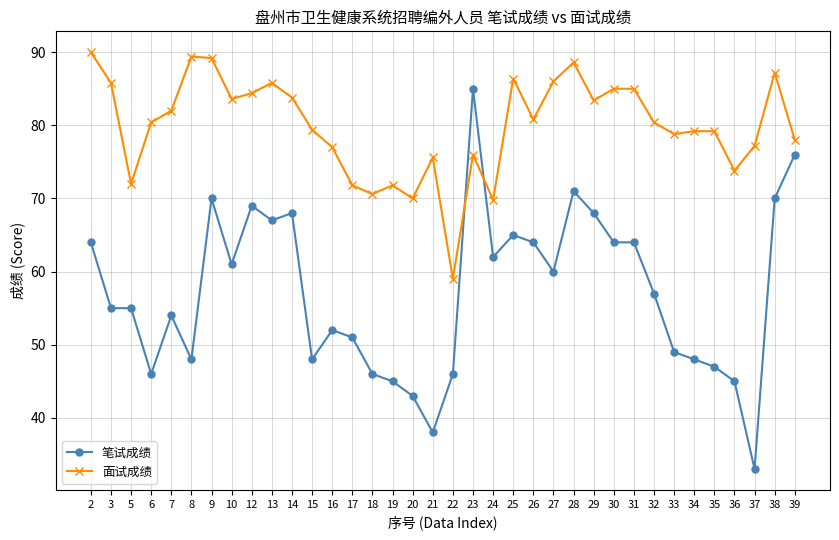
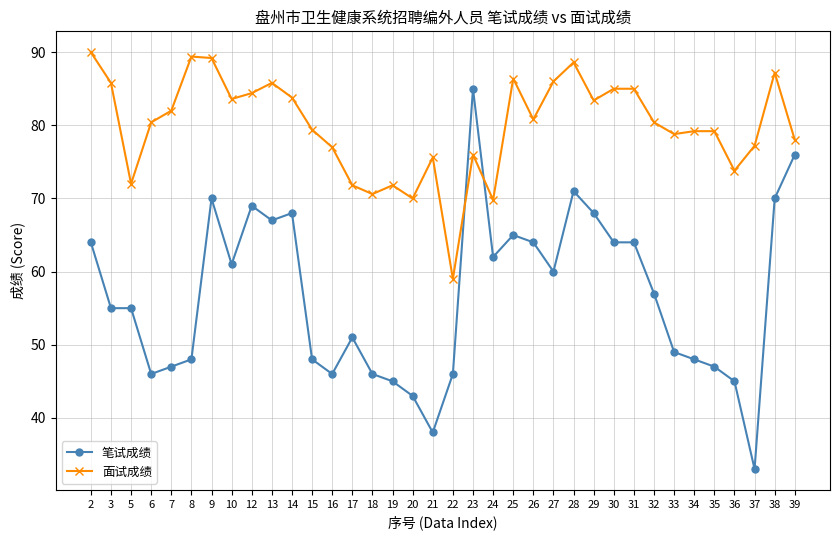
  {
    "笔试成绩": {
      "2": 64,
      "3": 55,
      "5": 55,
      "6": 46,
-     "7": 54,
+     "7": 47,
      "8": 48,
      "9": 70,
      "10": 61,
      "12": 69,
      "13": 67,
      "14": 68,
      "15": 48,
-     "16": 52,
+     "16": 46,
      "17": 51,
      "18": 46,
      "19": 45,
      "20": 43,
      "21": 38,
      "22": 46,
      "23": 85,
      "24": 62,
      "25": 65,
      "26": 64,
      "27": 60,
      "28": 71,
      "29": 68,
      "30": 64,
      "31": 64,
      "32": 57,
      "33": 49,
      "34": 48,
      "35": 47,
      "36": 45,
      "37": 33,
      "38": 70,
      "39": 76
    },
    "面试成绩": {
      "2": 90,
      "3": 86,
      "5": 72,
      "6": 80,
      "7": 82,
      "8": 89,
      "9": 89,
      "10": 84,
      "12": 84,
      "13": 86,
      "14": 84,
      "15": 79,
      "16": 77,
      "17": 72,
      "18": 71,
      "19": 72,
      "20": 70,
      "21": 76,
      "22": 59,
      "23": 76,
      "24": 70,
      "25": 86,
      "26": 81,
      "27": 86,
      "28": 89,
      "29": 83,
      "30": 85,
      "31": 85,
      "32": 80,
      "33": 79,
      "34": 79,
      "35": 79,
      "36": 74,
      "37": 77,
      "38": 87,
      "39": 78
    }
  }
